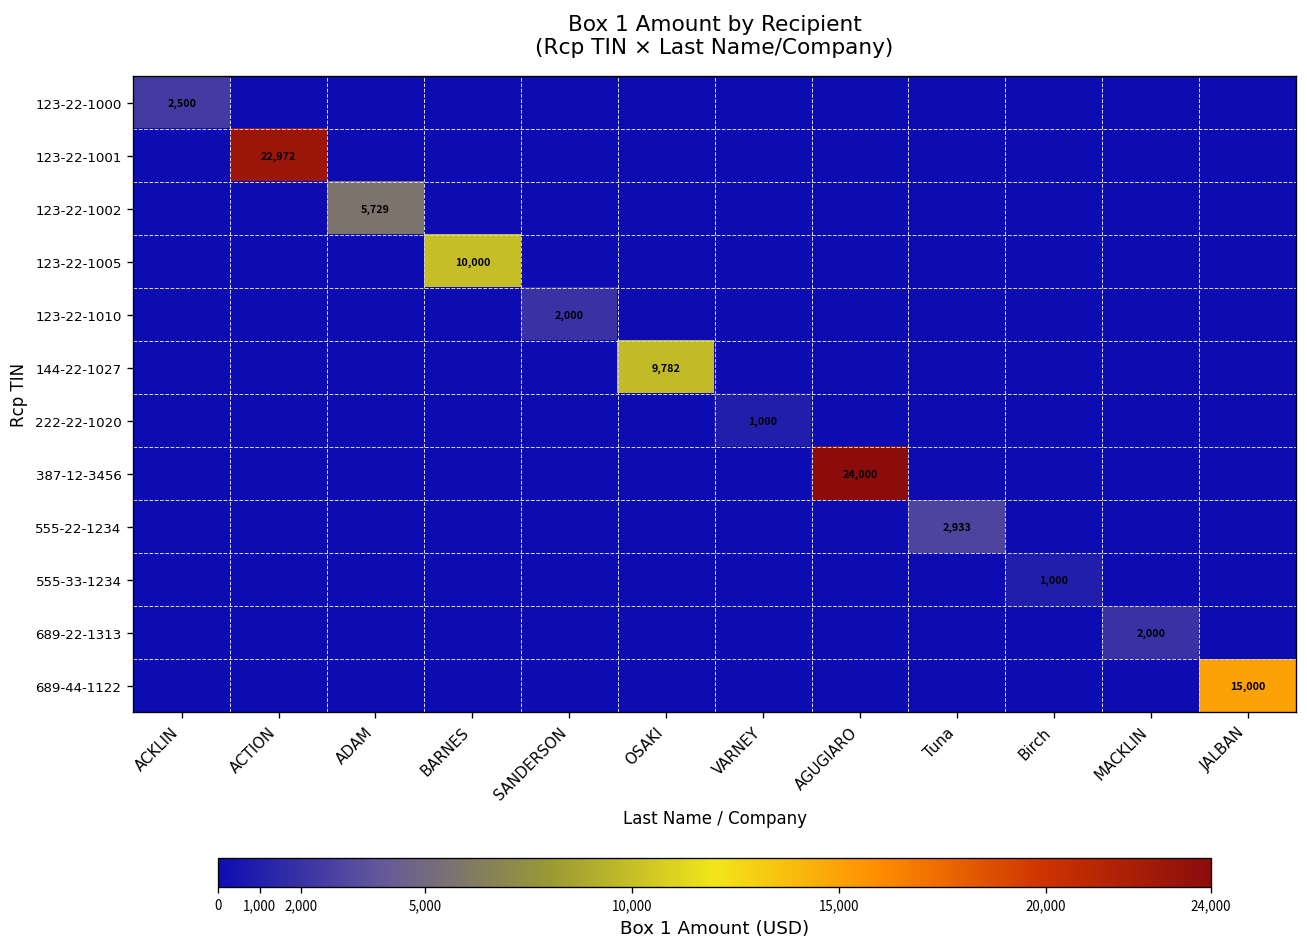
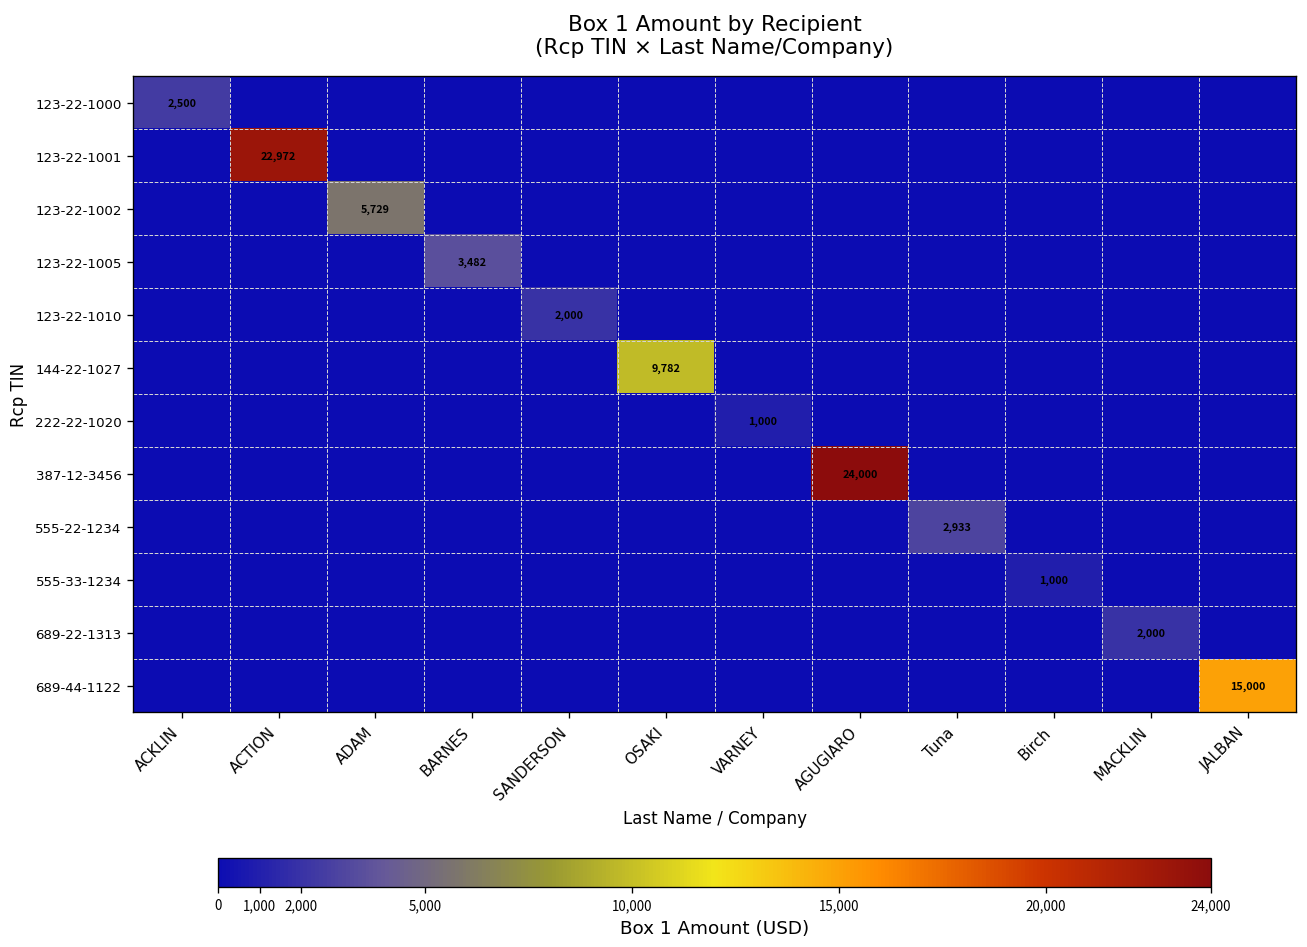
  {
    "123-22-1000": {
      "ACKLIN": "2,500"
    },
    "123-22-1001": {
      "ACTION": "22,972"
    },
    "123-22-1002": {
      "ADAM": "5,729"
    },
    "123-22-1005": {
-     "BARNES": "10,000"
+     "BARNES": "3,482"
    },
    "123-22-1010": {
      "SANDERSON": "2,000"
    },
    "144-22-1027": {
      "OSAKI": "9,782"
    },
    "222-22-1020": {
      "VARNEY": "1,000"
    },
    "387-12-3456": {
      "AGUGIARO": "24,000"
    },
    "555-22-1234": {
      "Tuna": "2,933"
    },
    "555-33-1234": {
      "Birch": "1,000"
    },
    "689-22-1313": {
      "MACKLIN": "2,000"
    },
    "689-44-1122": {
      "JALBAN": "15,000"
    }
  }
